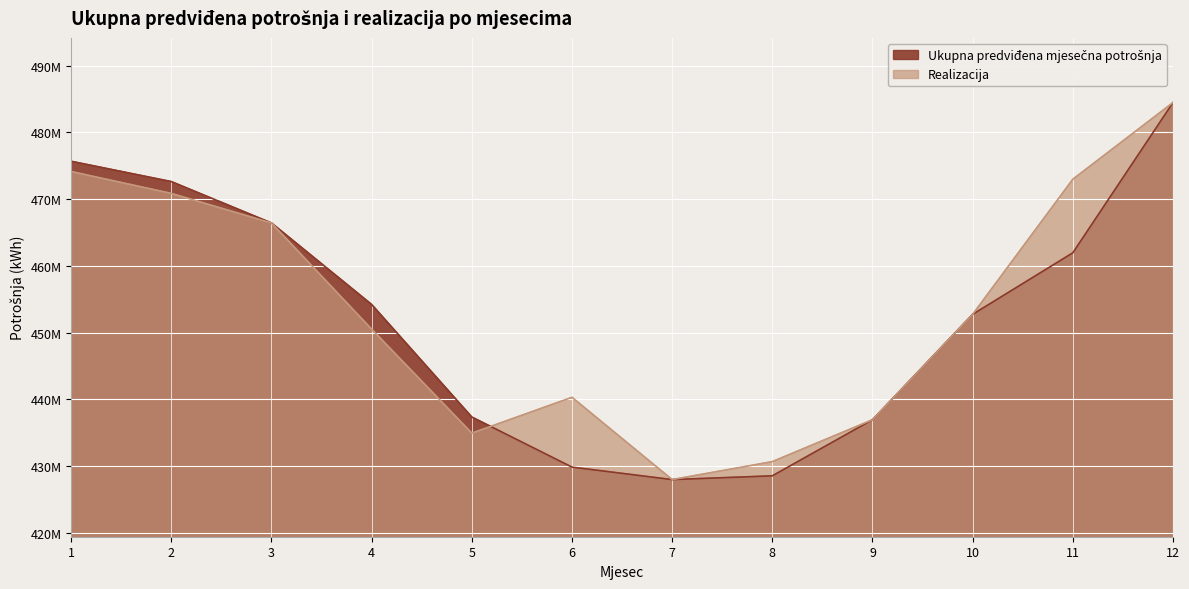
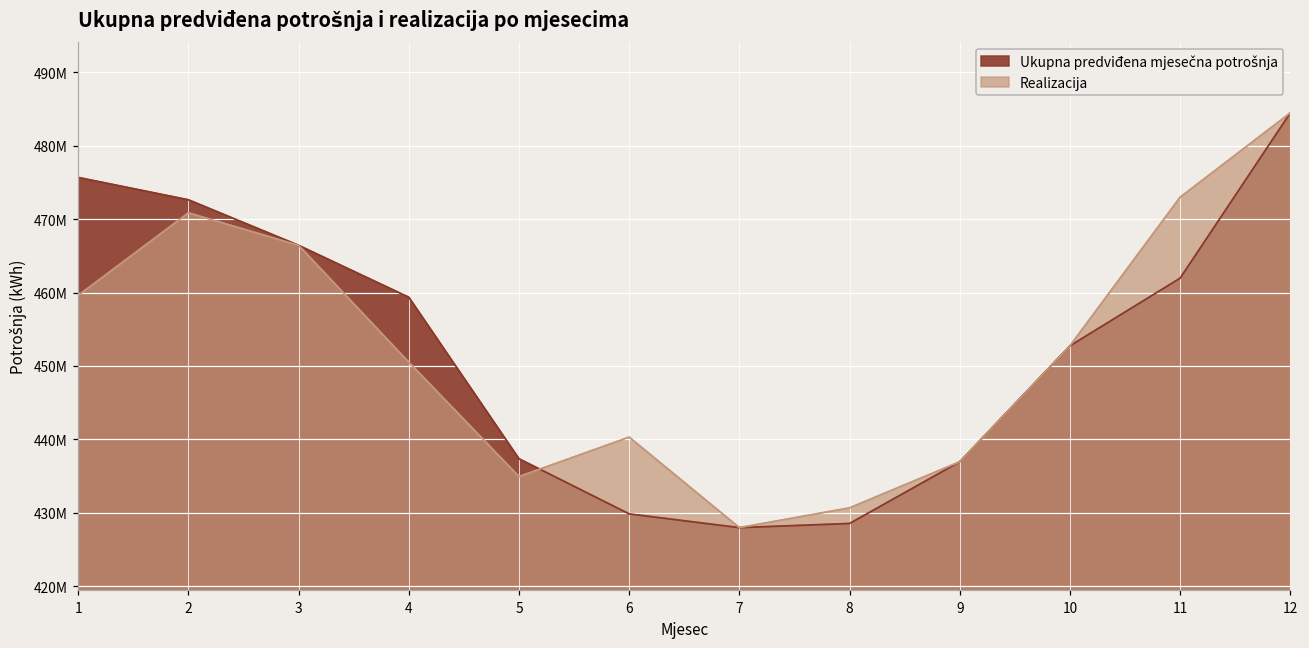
  {
    "Ukupna predviđena mjesečna potrošnja": {
      "1": 476000000,
      "2": 473000000,
-     "4": 454000000,
+     "4": 459000000,
      "5": 437000000,
      "6": 430000000,
      "8": 429000000,
      "11": 462000000
    },
    "Realizacija": {
-     "1": 474000000,
+     "1": 460000000,
      "2": 471000000,
      "4": 451000000,
      "5": 435000000,
      "6": 440000000,
      "8": 431000000,
      "11": 473000000
    }
  }
